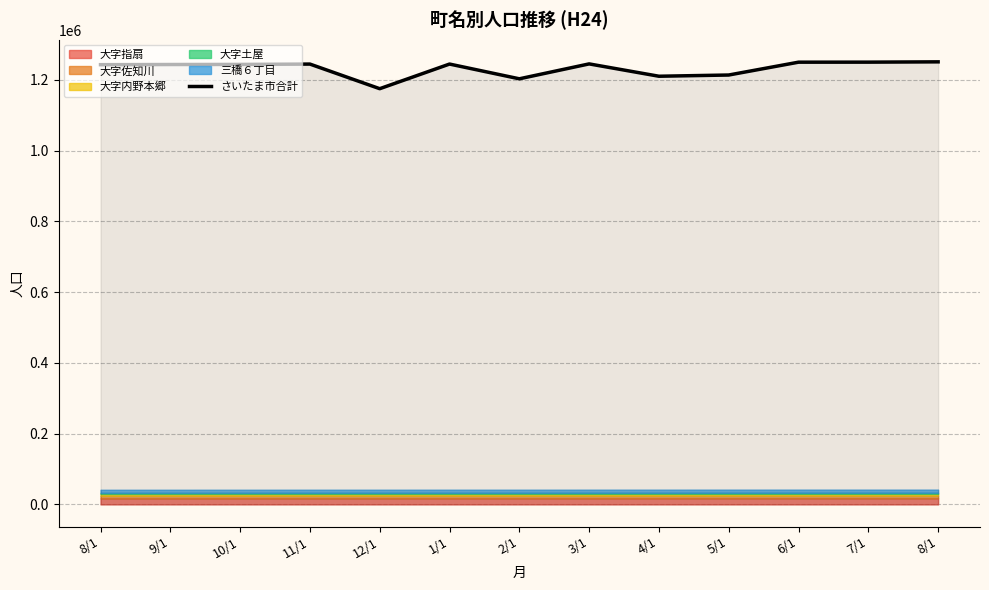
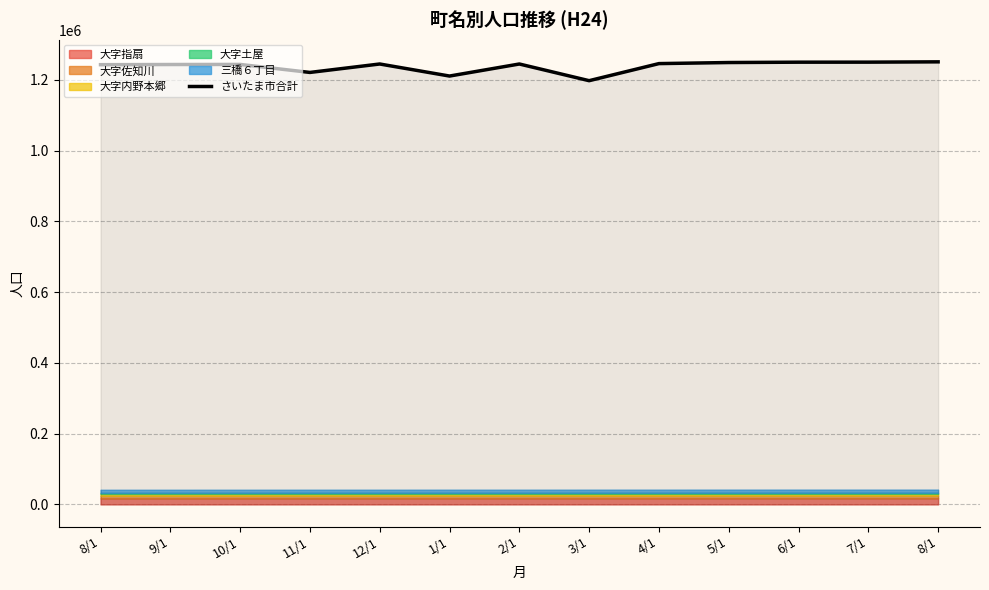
  {
    "さいたま市合計": {
-     "11/1": 1240000,
-     "12/1": 1180000,
-     "1/1": 1240000,
-     "2/1": 1200000,
-     "3/1": 1250000,
-     "4/1": 1210000,
-     "5/1": 1210000,
+     "11/1": 1220000,
+     "12/1": 1250000,
+     "1/1": 1210000,
+     "2/1": 1250000,
+     "3/1": 1200000,
+     "4/1": 1250000,
+     "5/1": 1250000,
      "6/1": 1250000,
      "7/1": 1250000
    },
    "三橋６丁目": {
      "9/1": 10000,
      "10/1": 10000,
      "11/1": 10000,
      "12/1": 10000,
      "1/1": 10000,
      "2/1": 10000,
      "3/1": 10000,
      "4/1": 10000,
      "5/1": 10000,
      "6/1": 10000,
      "7/1": 10000
    }
  }
